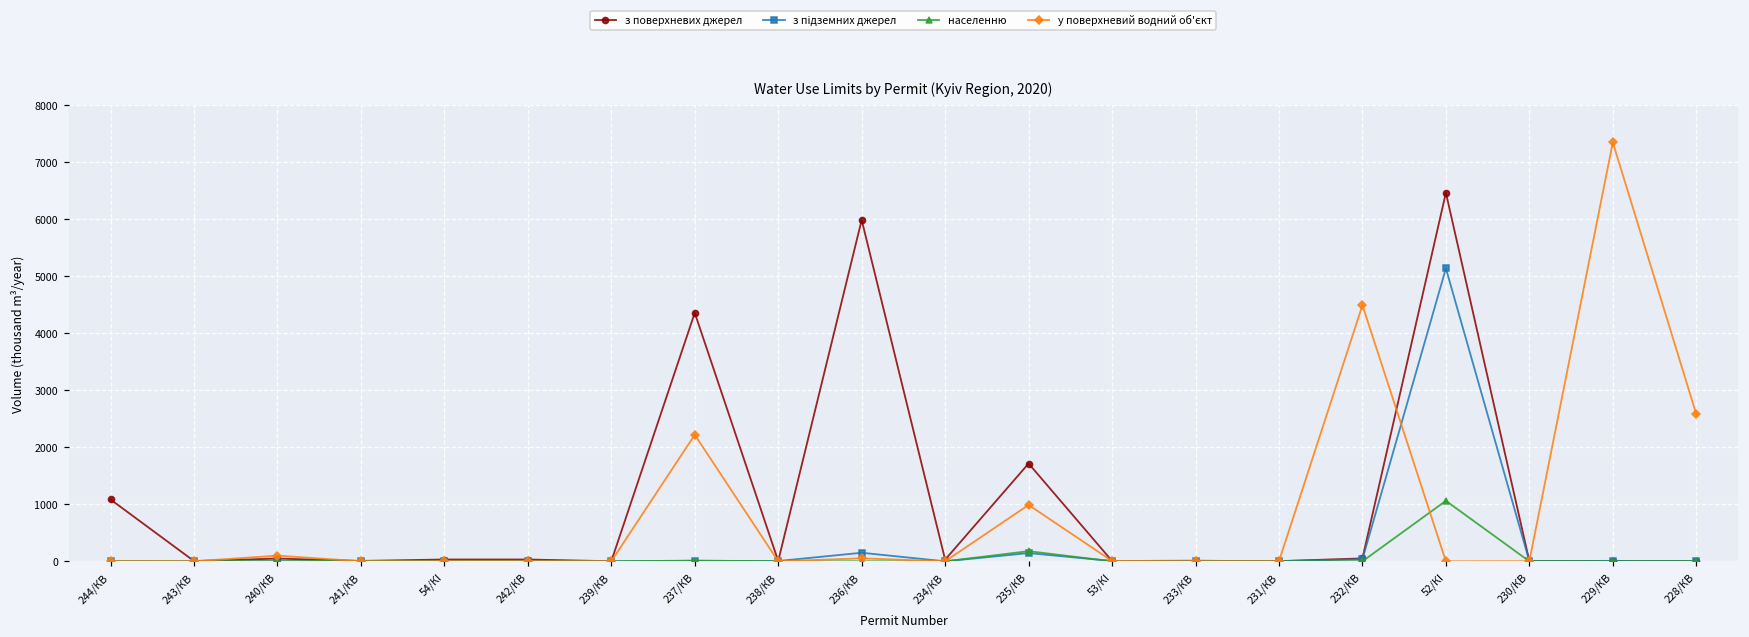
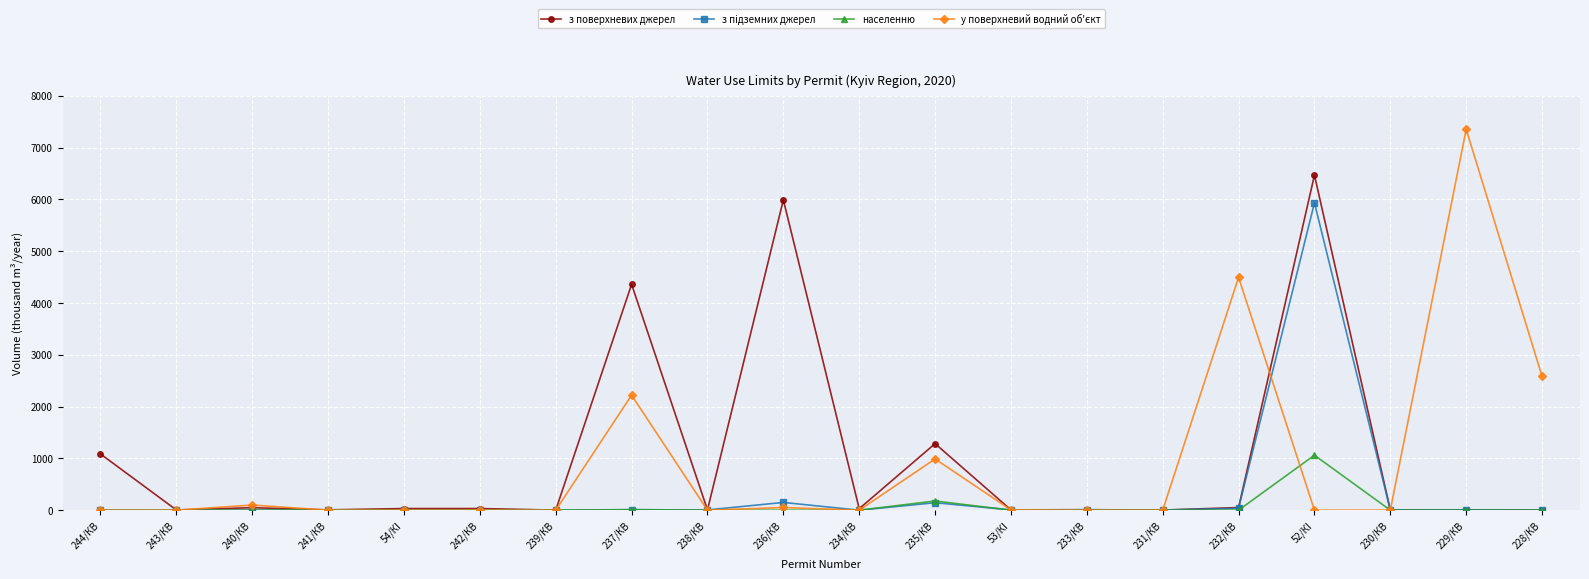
  {
    "з поверхневих джерел": {
      "244/КВ": 1100,
      "237/КВ": 4400,
      "236/КВ": 6000,
-     "235/КВ": 1700,
+     "235/КВ": 1300,
      "52/КІ": 6500
    },
    "з підземних джерел": {
      "236/КВ": 100,
-     "52/КІ": 5100
+     "52/КІ": 5900
    },
    "населенню": {
      "236/КВ": 0,
      "52/КІ": 1100
    },
    "у поверхневий водний об'єкт": {
      "240/КВ": 100,
      "237/КВ": 2200,
      "236/КВ": 100,
      "235/КВ": 1000,
      "232/КВ": 4500,
      "52/КІ": 0,
      "229/КВ": 7400,
      "228/КВ": 2600
    }
  }
